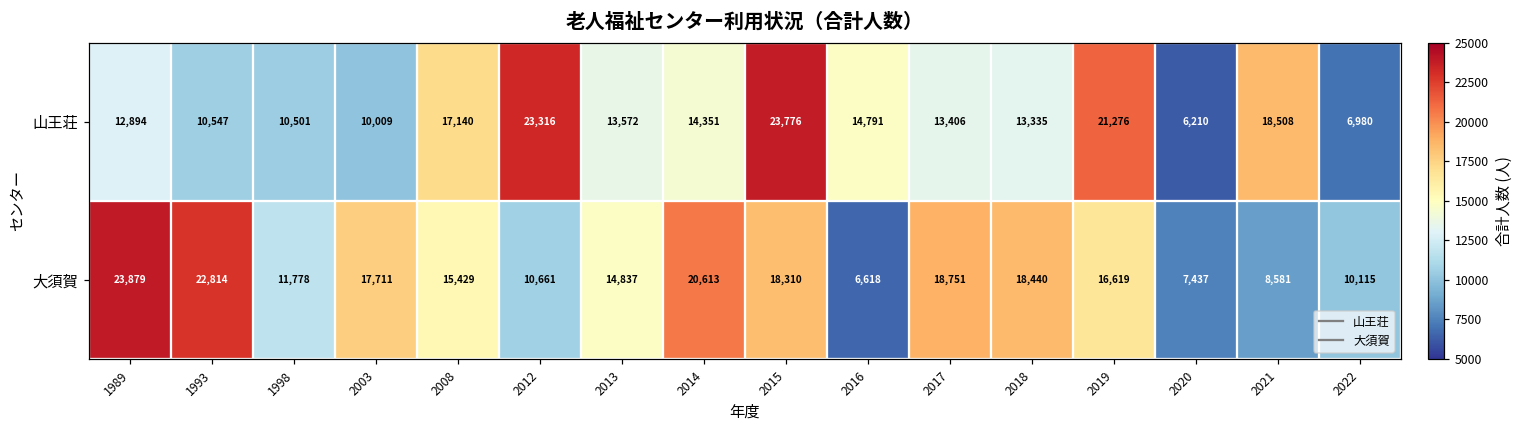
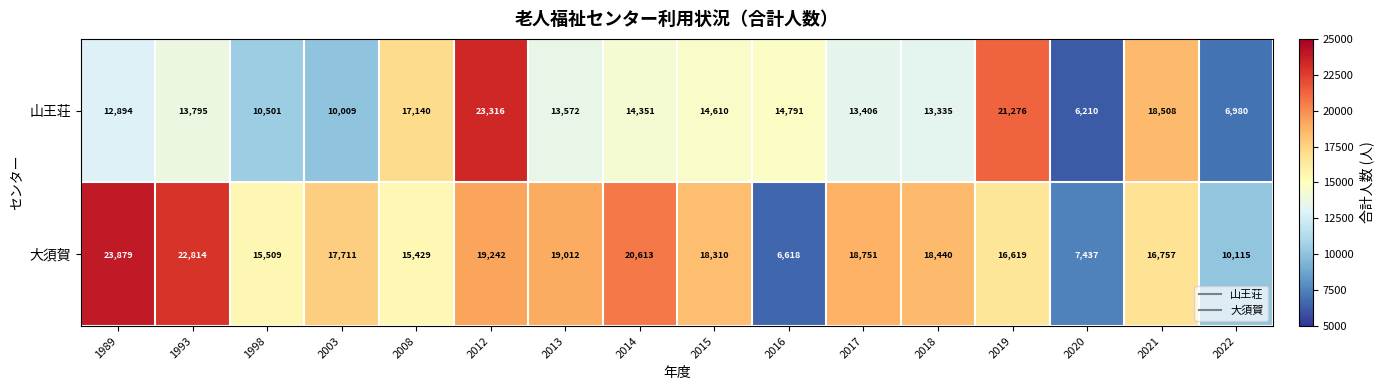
  {
    "山王荘": {
      "1989": "12,894",
-     "1993": "10,547",
+     "1993": "13,795",
      "1998": "10,501",
      "2003": "10,009",
      "2008": "17,140",
      "2012": "23,316",
      "2013": "13,572",
      "2014": "14,351",
-     "2015": "23,776",
+     "2015": "14,610",
      "2016": "14,791",
      "2017": "13,406",
      "2018": "13,335",
      "2019": "21,276",
      "2020": "6,210",
      "2021": "18,508",
      "2022": "6,980"
    },
    "大須賀": {
      "1989": "23,879",
      "1993": "22,814",
-     "1998": "11,778",
+     "1998": "15,509",
      "2003": "17,711",
      "2008": "15,429",
-     "2012": "10,661",
-     "2013": "14,837",
+     "2012": "19,242",
+     "2013": "19,012",
      "2014": "20,613",
      "2015": "18,310",
      "2016": "6,618",
      "2017": "18,751",
      "2018": "18,440",
      "2019": "16,619",
      "2020": "7,437",
-     "2021": "8,581",
+     "2021": "16,757",
      "2022": "10,115"
    }
  }
